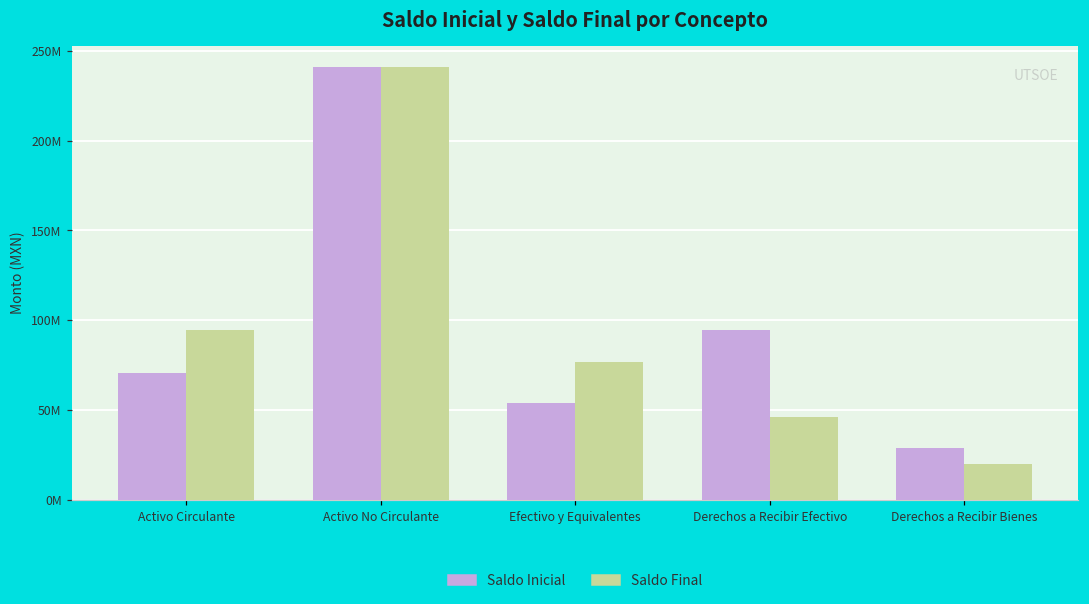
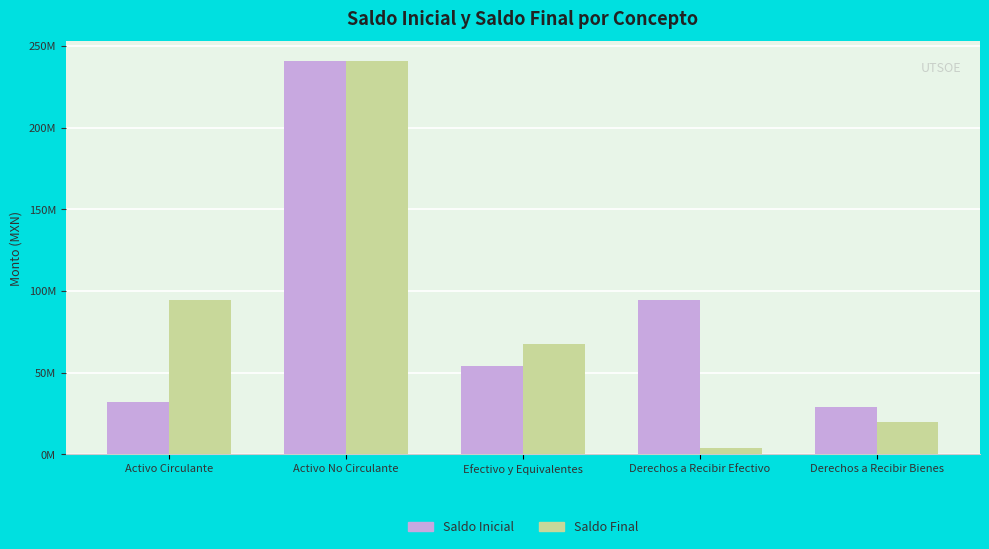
  {
    "Saldo Inicial": {
-     "Activo Circulante": 70000000,
+     "Activo Circulante": 32000000,
      "Activo No Circulante": 241000000,
      "Efectivo y Equivalentes": 54000000,
      "Derechos a Recibir Efectivo": 94000000,
      "Derechos a Recibir Bienes": 29000000
    },
    "Saldo Final": {
      "Activo Circulante": 95000000,
      "Activo No Circulante": 241000000,
-     "Efectivo y Equivalentes": 77000000,
-     "Derechos a Recibir Efectivo": 46000000,
+     "Efectivo y Equivalentes": 68000000,
+     "Derechos a Recibir Efectivo": 4000000,
      "Derechos a Recibir Bienes": 20000000
    }
  }
